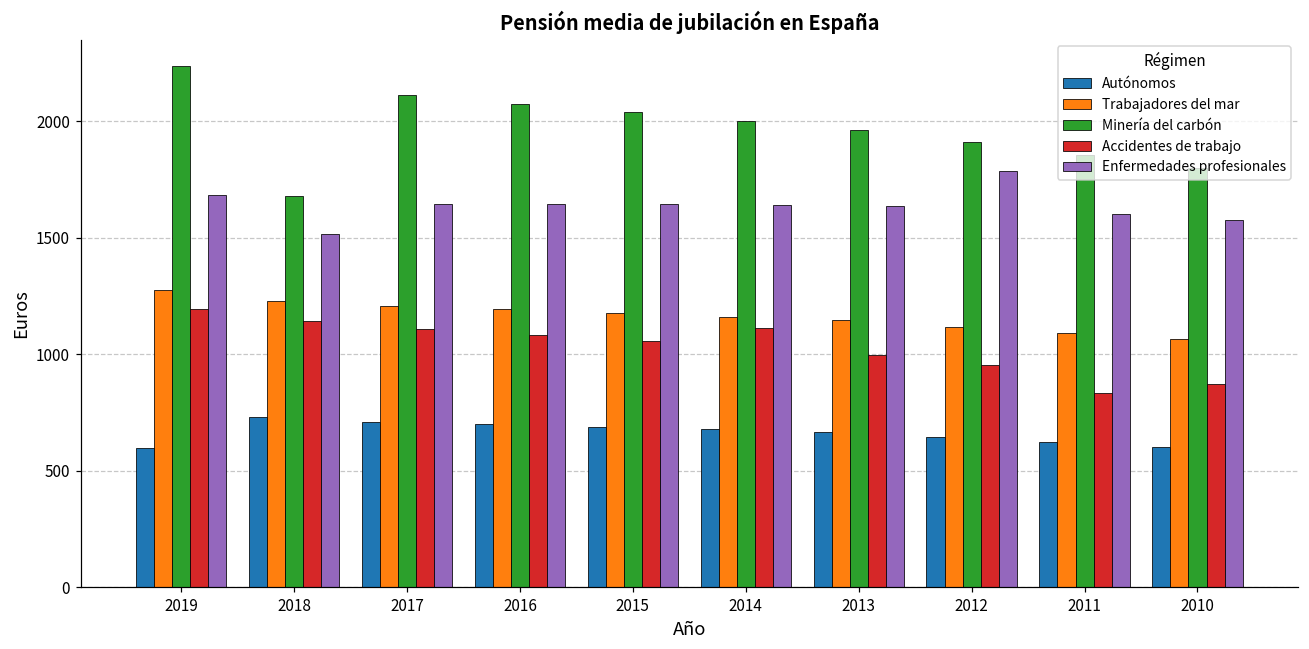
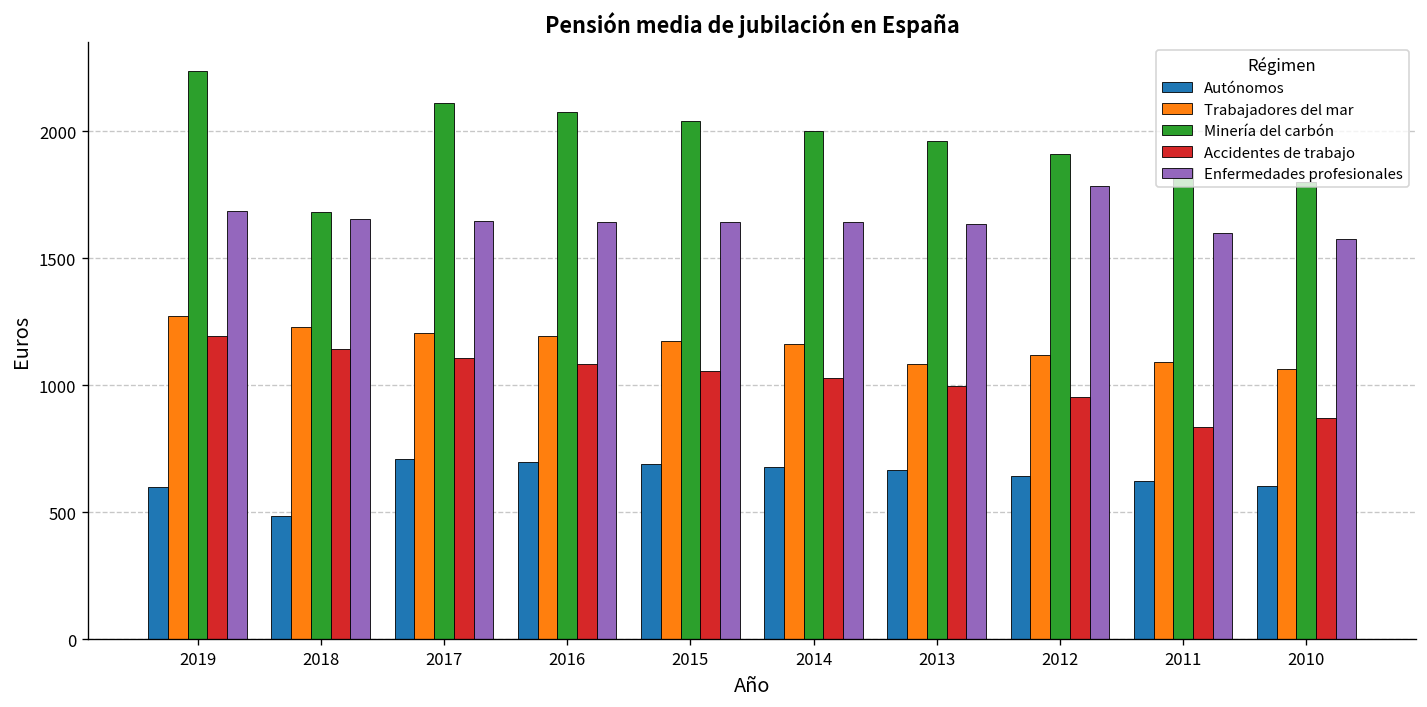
  {
    "Autónomos": {
      "2019": 600,
-     "2018": 730,
+     "2018": 490,
      "2017": 710,
      "2016": 700,
      "2015": 690,
      "2014": 680,
      "2013": 670,
      "2012": 640,
      "2011": 620,
      "2010": 600
    },
    "Trabajadores del mar": {
      "2019": 1280,
      "2018": 1230,
      "2017": 1210,
      "2016": 1190,
      "2015": 1180,
      "2014": 1160,
-     "2013": 1150,
+     "2013": 1080,
      "2012": 1120,
      "2011": 1090,
      "2010": 1060
    },
    "Minería del carbón": {
      "2019": 2240,
      "2018": 1680,
      "2017": 2110,
      "2016": 2080,
      "2015": 2040,
      "2014": 2000,
      "2013": 1960,
      "2012": 1910
    },
    "Accidentes de trabajo": {
      "2019": 1200,
      "2018": 1140,
      "2017": 1110,
      "2016": 1080,
      "2015": 1060,
-     "2014": 1110,
+     "2014": 1030,
      "2013": 1000,
      "2012": 950,
      "2011": 840,
      "2010": 870
    },
    "Enfermedades profesionales": {
      "2019": 1680,
-     "2018": 1520,
+     "2018": 1650,
      "2017": 1650,
      "2016": 1640,
      "2015": 1640,
      "2014": 1640,
      "2013": 1640,
      "2012": 1790,
      "2011": 1600,
      "2010": 1580
    }
  }
